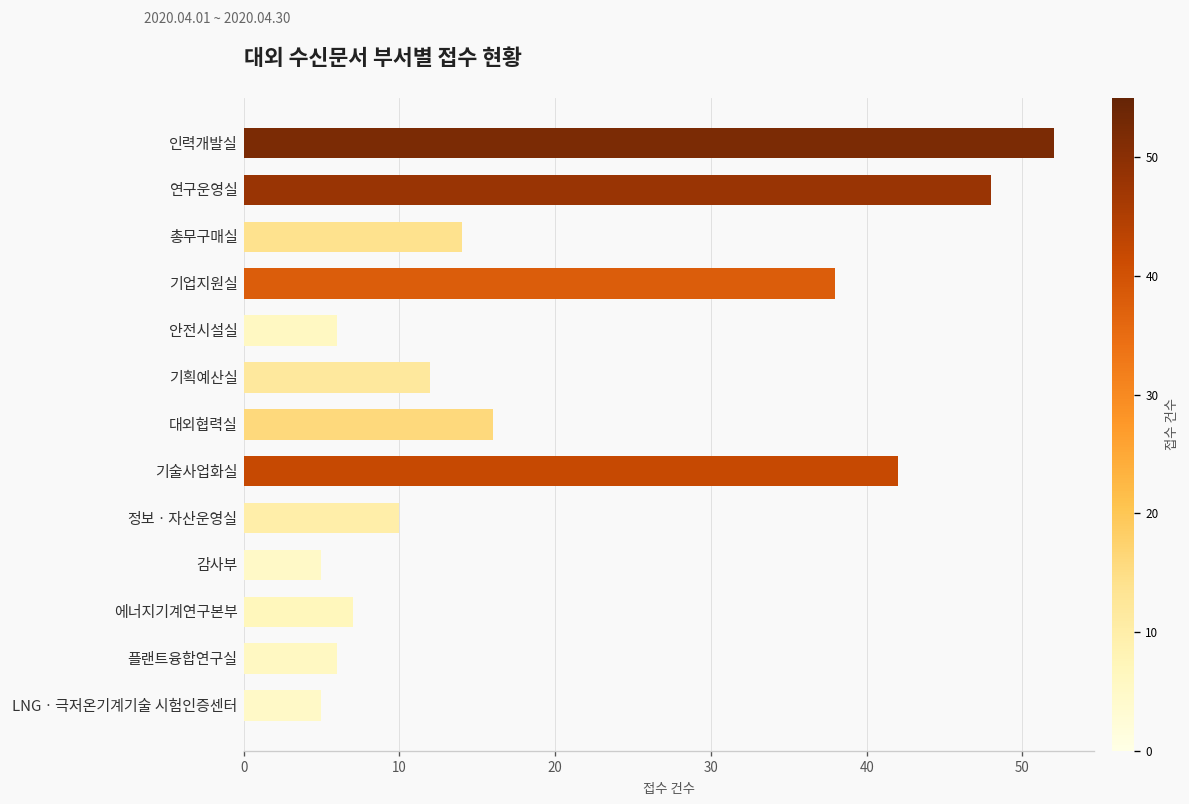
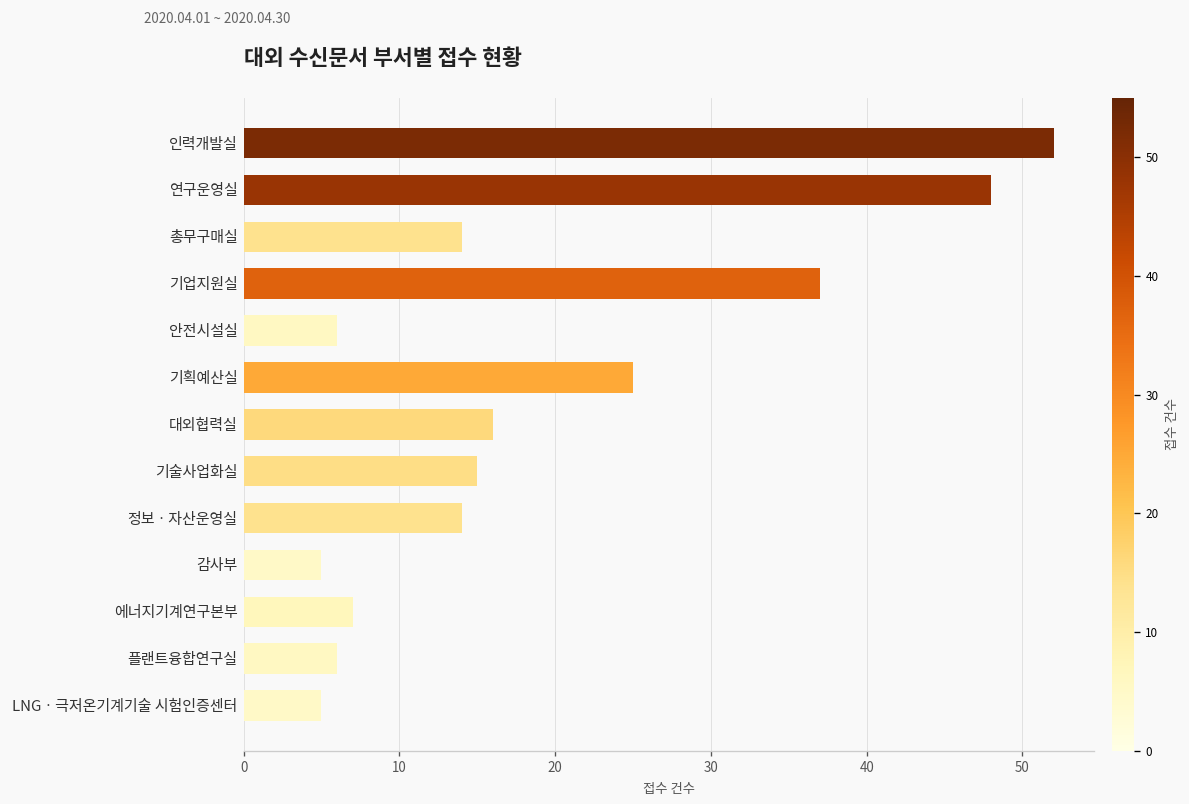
  {
    "인력개발실": 52,
    "연구운영실": 48,
    "총무구매실": 14,
-   "기업지원실": 38,
+   "기업지원실": 37,
    "안전시설실": 6,
-   "기획예산실": 12,
+   "기획예산실": 25,
    "대외협력실": 16,
-   "기술사업화실": 42,
-   "정보ㆍ자산운영실": 10,
+   "기술사업화실": 15,
+   "정보ㆍ자산운영실": 14,
    "감사부": 5,
    "에너지기계연구본부": 7,
    "플랜트융합연구실": 6,
    "LNGㆍ극저온기계기술 시험인증센터": 5
  }
